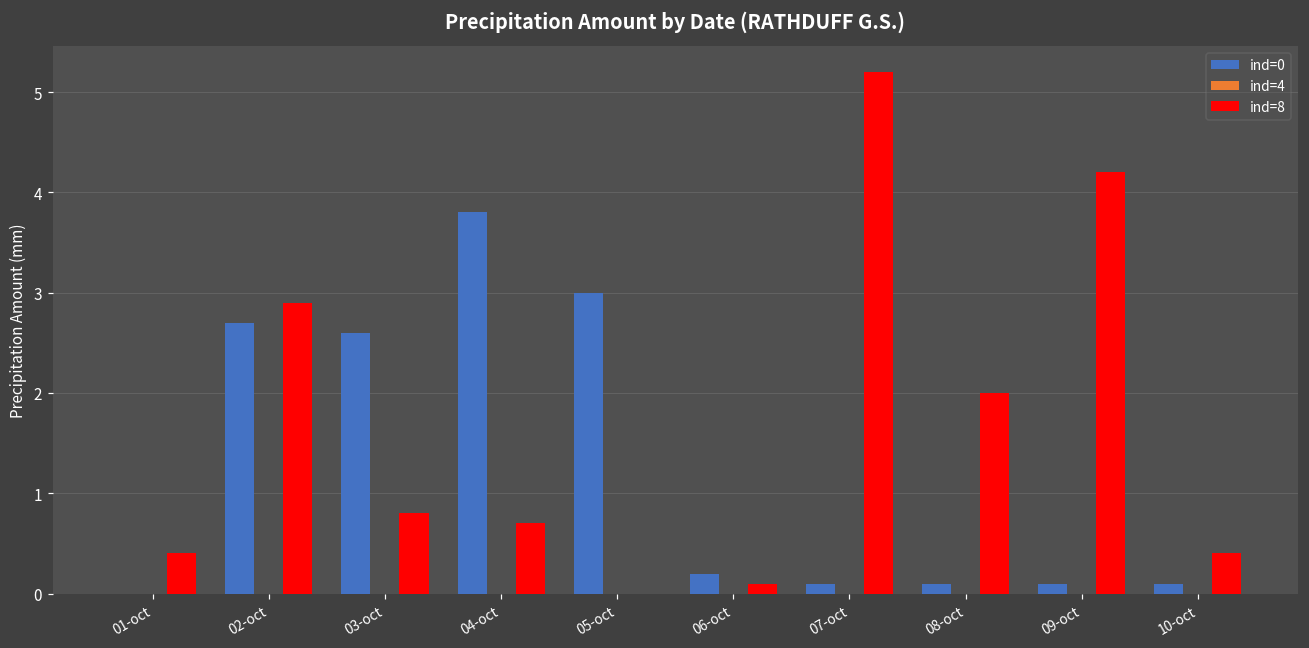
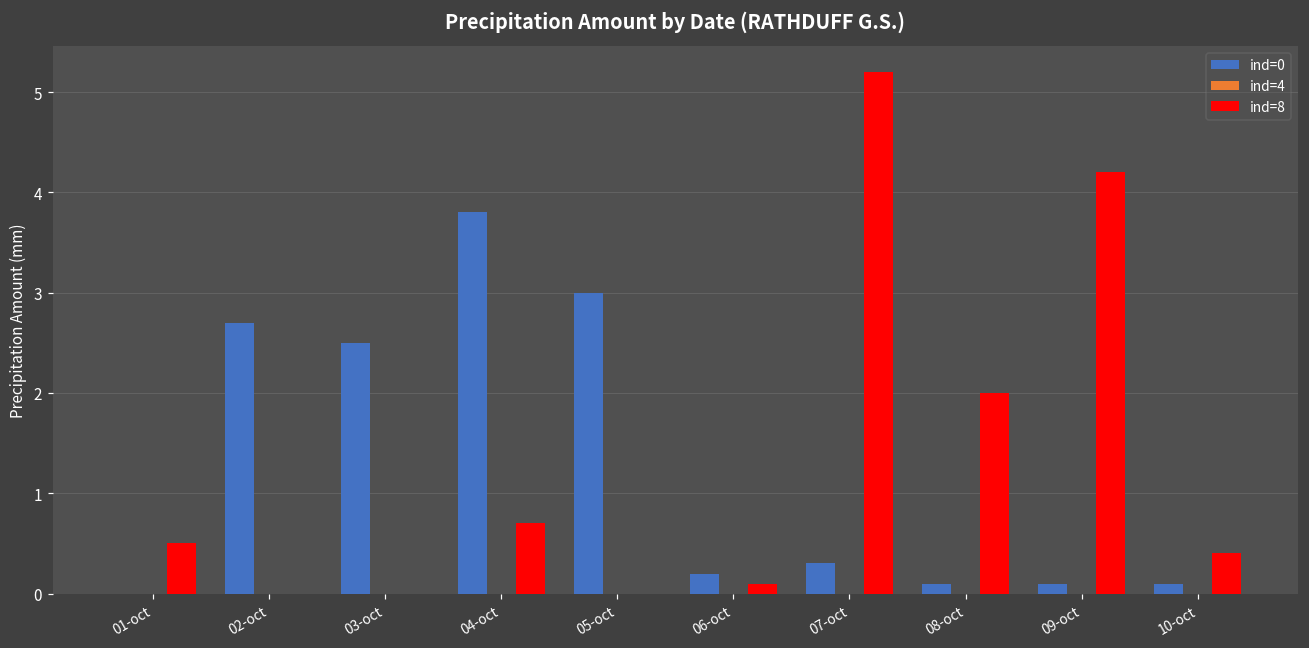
  {
    "ind=0": {
      "01-oct": 0.0,
      "02-oct": 2.7,
-     "03-oct": 2.6,
+     "03-oct": 2.5,
      "04-oct": 3.8,
      "05-oct": 3.0,
      "06-oct": 0.2,
-     "07-oct": 0.1,
+     "07-oct": 0.3,
      "08-oct": 0.1,
      "09-oct": 0.1,
      "10-oct": 0.1
    },
    "ind=4": {
      "01-oct": 0.0,
      "02-oct": 0.0,
      "03-oct": 0.0,
      "04-oct": 0.0,
      "05-oct": 0.0,
      "06-oct": 0.0,
      "07-oct": 0.0,
      "08-oct": 0.0,
      "09-oct": 0.0,
      "10-oct": 0.0
    },
    "ind=8": {
-     "01-oct": 0.4,
-     "02-oct": 2.9,
-     "03-oct": 0.8,
+     "01-oct": 0.5,
+     "02-oct": 0.0,
+     "03-oct": 0.0,
      "04-oct": 0.7,
      "05-oct": 0.0,
      "06-oct": 0.1,
      "07-oct": 5.2,
      "08-oct": 2.0,
      "09-oct": 4.2,
      "10-oct": 0.4
    }
  }
